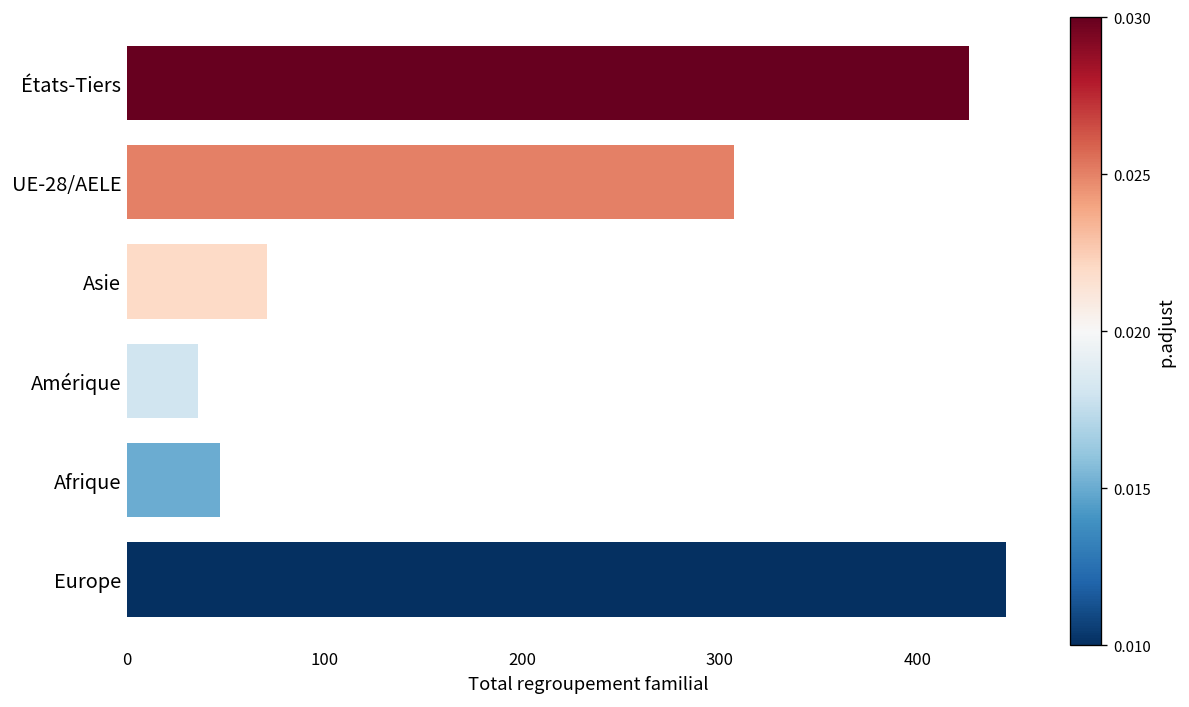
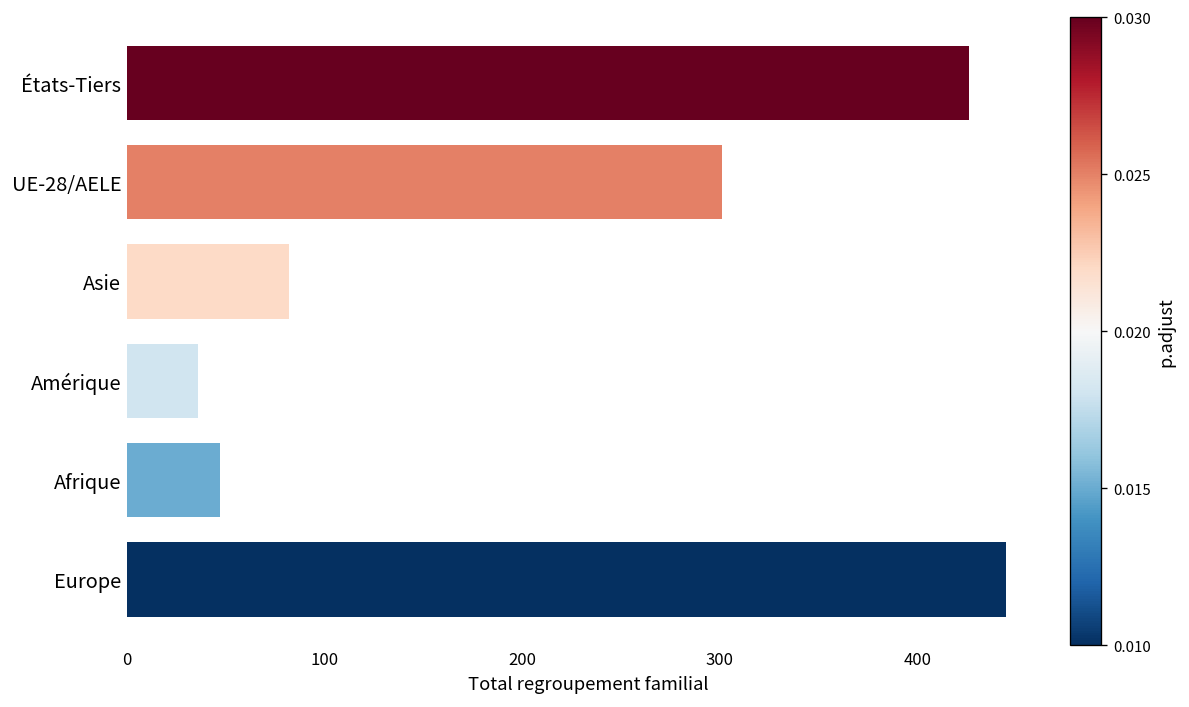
  {
    "États-Tiers": 426,
-   "UE-28/AELE": 307,
-   "Asie": 71,
+   "UE-28/AELE": 301,
+   "Asie": 82,
    "Amérique": 36,
    "Afrique": 47,
    "Europe": 445
  }
